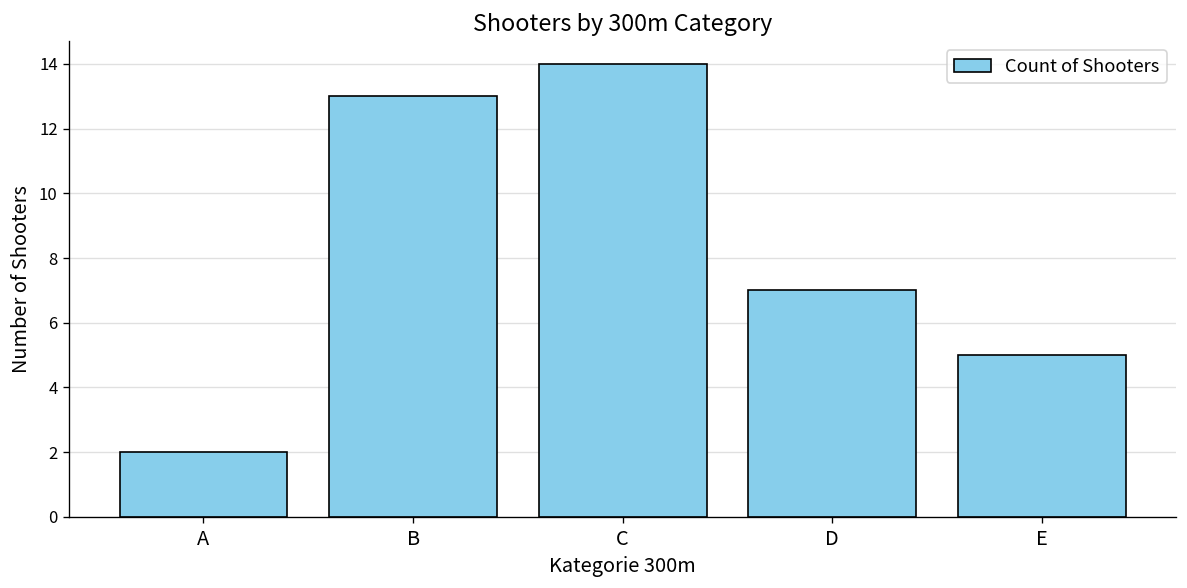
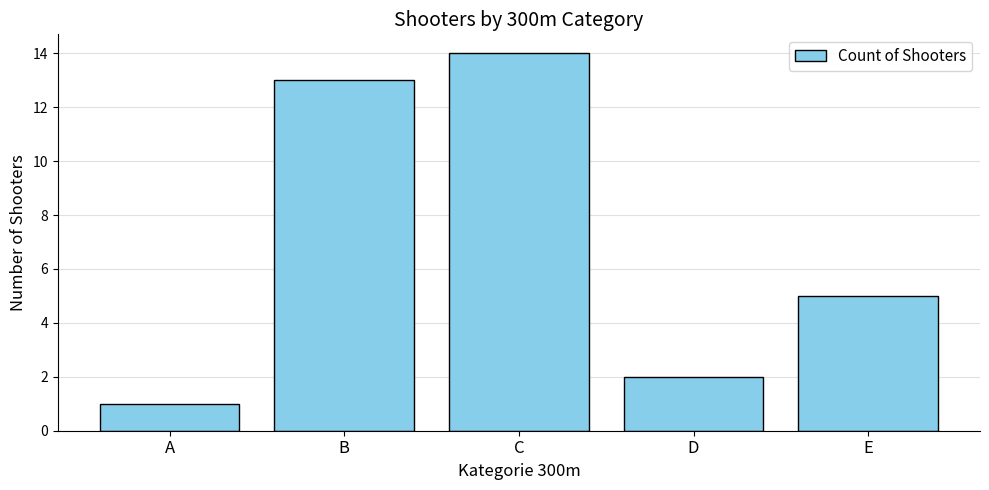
  {
-   "A": 2,
+   "A": 1,
    "B": 13,
    "C": 14,
-   "D": 7,
+   "D": 2,
    "E": 5
  }
